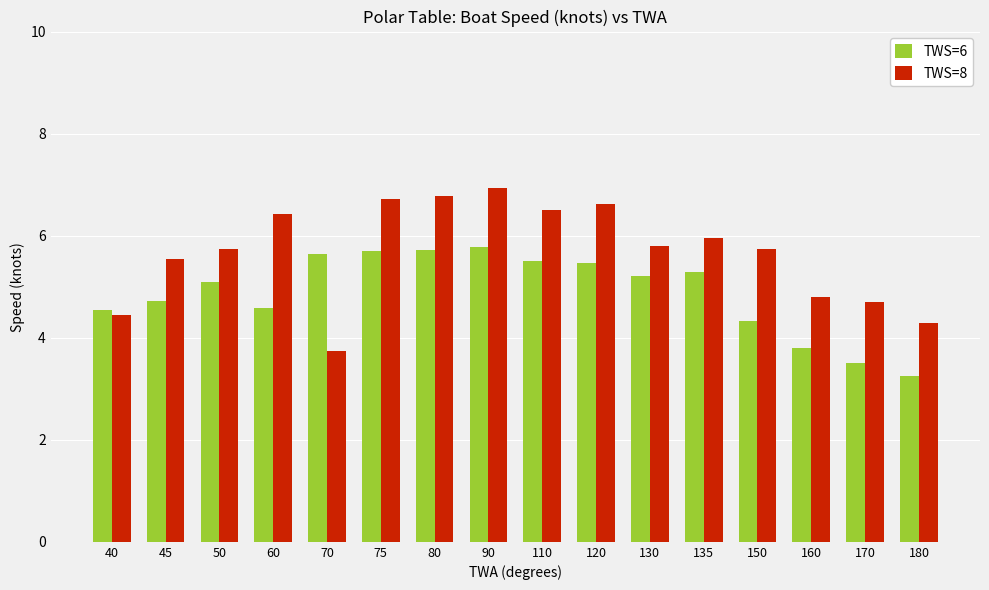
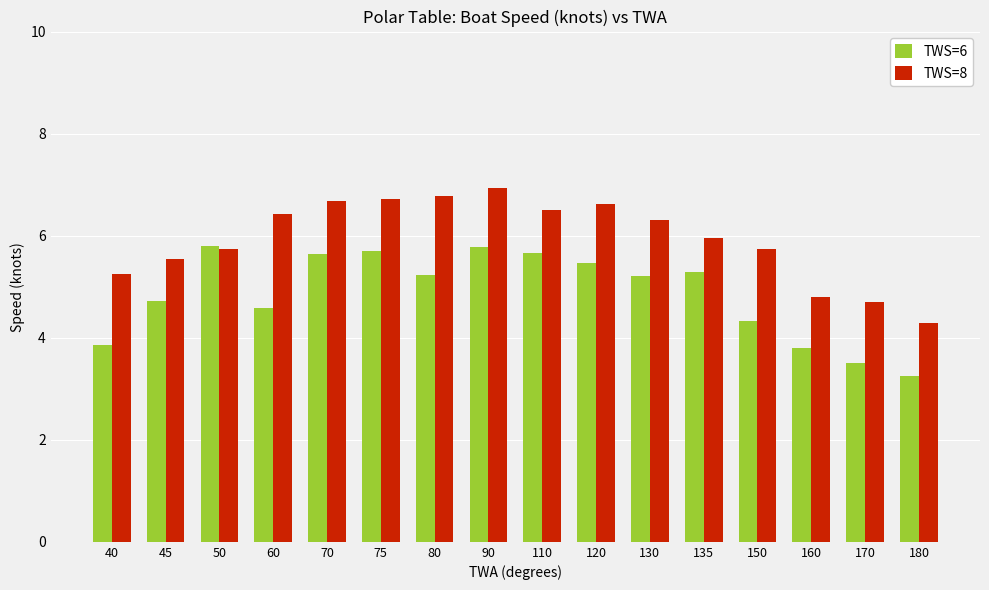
  {
    "TWS=6": {
-     "40": 4.5,
+     "40": 3.9,
      "45": 4.7,
-     "50": 5.1,
+     "50": 5.8,
      "60": 4.6,
      "70": 5.6,
      "75": 5.7,
-     "80": 5.7,
+     "80": 5.2,
      "90": 5.8,
-     "110": 5.5,
+     "110": 5.7,
      "120": 5.5,
      "130": 5.2,
      "135": 5.3,
      "150": 4.3,
      "160": 3.8,
      "170": 3.5,
      "180": 3.3
    },
    "TWS=8": {
-     "40": 4.4,
+     "40": 5.3,
      "45": 5.6,
      "50": 5.7,
      "60": 6.4,
-     "70": 3.7,
+     "70": 6.7,
      "75": 6.7,
      "80": 6.8,
      "90": 6.9,
      "110": 6.5,
      "120": 6.6,
-     "130": 5.8,
+     "130": 6.3,
      "135": 6.0,
      "150": 5.7,
      "160": 4.8,
      "170": 4.7,
      "180": 4.3
    }
  }
